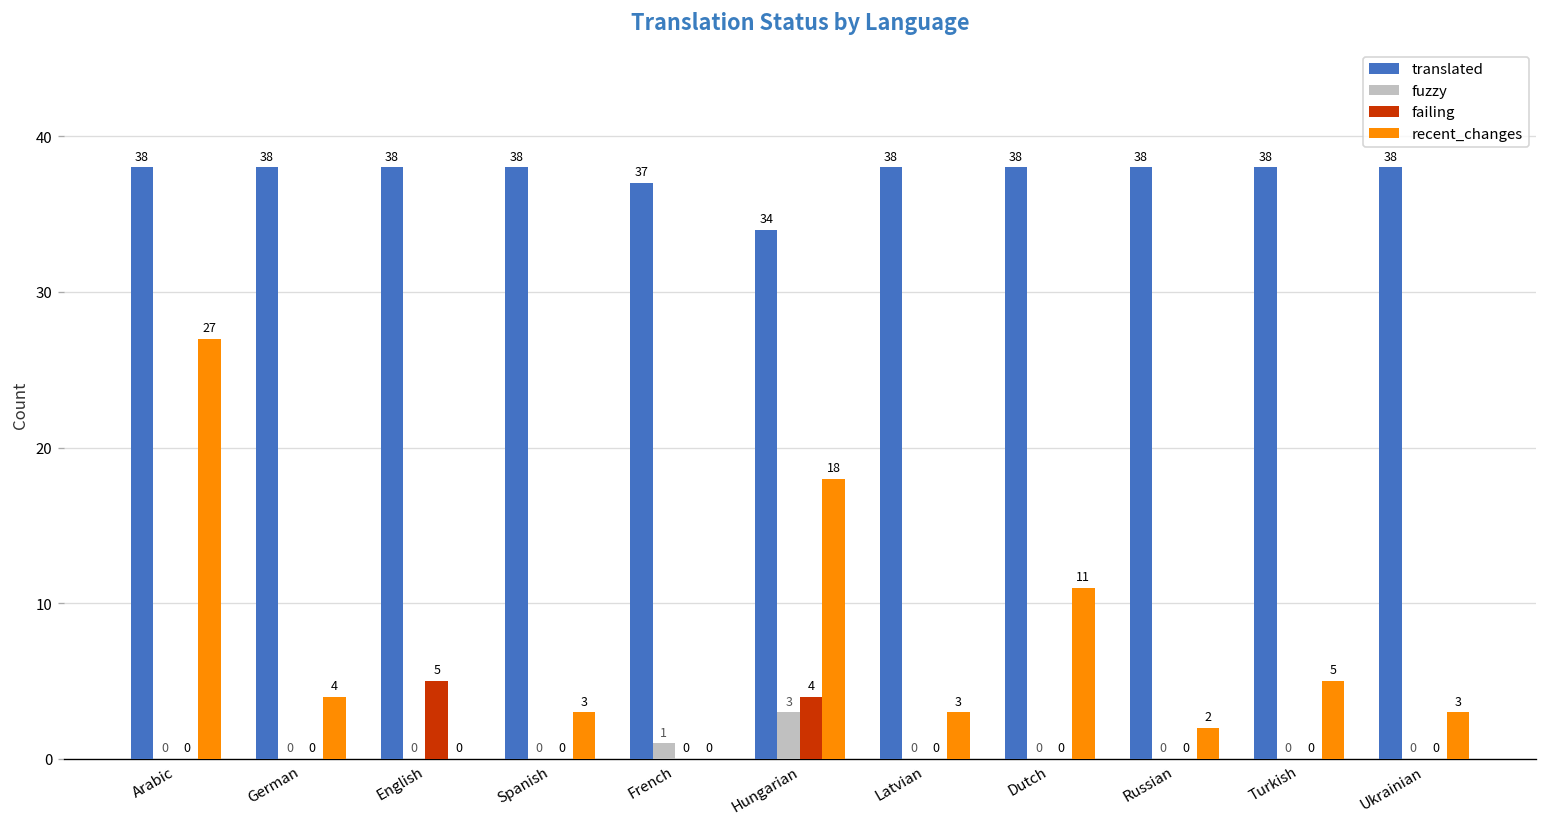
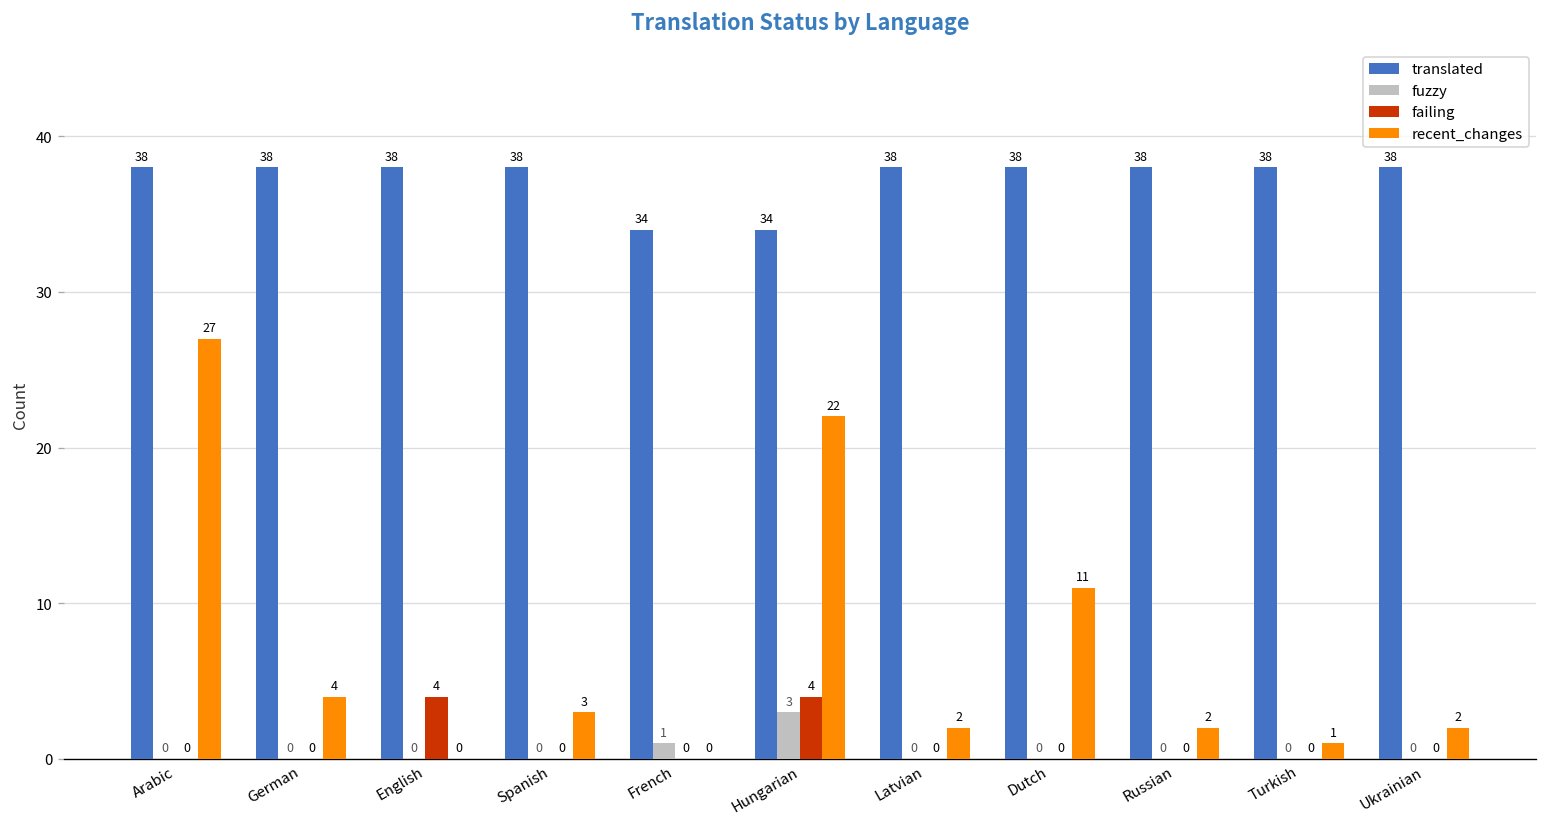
  {
    "translated": {
      "Arabic": 38,
      "German": 38,
      "English": 38,
      "Spanish": 38,
-     "French": 37,
+     "French": 34,
      "Hungarian": 34,
      "Latvian": 38,
      "Dutch": 38,
      "Russian": 38,
      "Turkish": 38
    },
    "fuzzy": {
      "Arabic": 0,
      "German": 0,
      "English": 0,
      "Spanish": 0,
      "French": 1,
      "Hungarian": 3,
      "Latvian": 0,
      "Dutch": 0,
      "Russian": 0,
      "Turkish": 0,
      "Ukrainian": 0
    },
    "failing": {
      "Arabic": 0,
      "German": 0,
-     "English": 5,
+     "English": 4,
      "Spanish": 0,
      "French": 0,
      "Hungarian": 4,
      "Latvian": 0,
      "Dutch": 0,
      "Russian": 0,
      "Turkish": 0,
      "Ukrainian": 0
    },
    "recent_changes": {
      "Arabic": 27,
      "German": 4,
      "English": 0,
      "Spanish": 3,
      "French": 0,
-     "Hungarian": 18,
-     "Latvian": 3,
+     "Hungarian": 22,
+     "Latvian": 2,
      "Dutch": 11,
      "Russian": 2,
-     "Turkish": 5,
-     "Ukrainian": 3
+     "Turkish": 1,
+     "Ukrainian": 2
    }
  }
